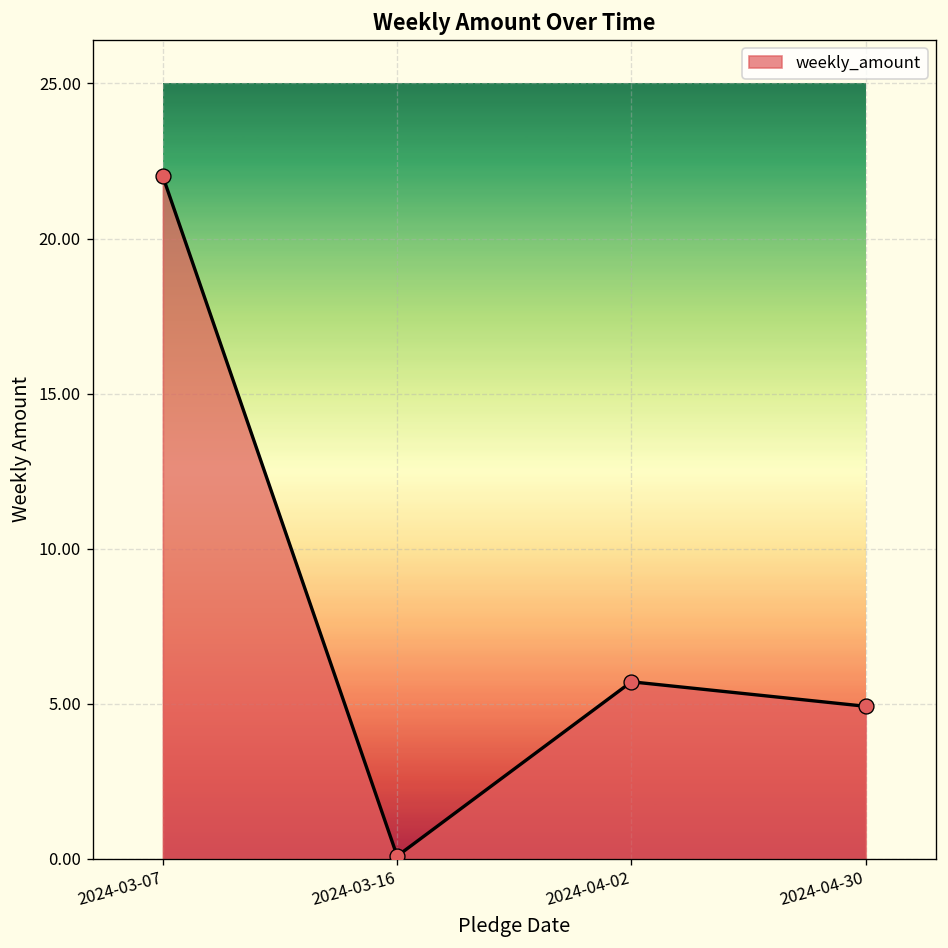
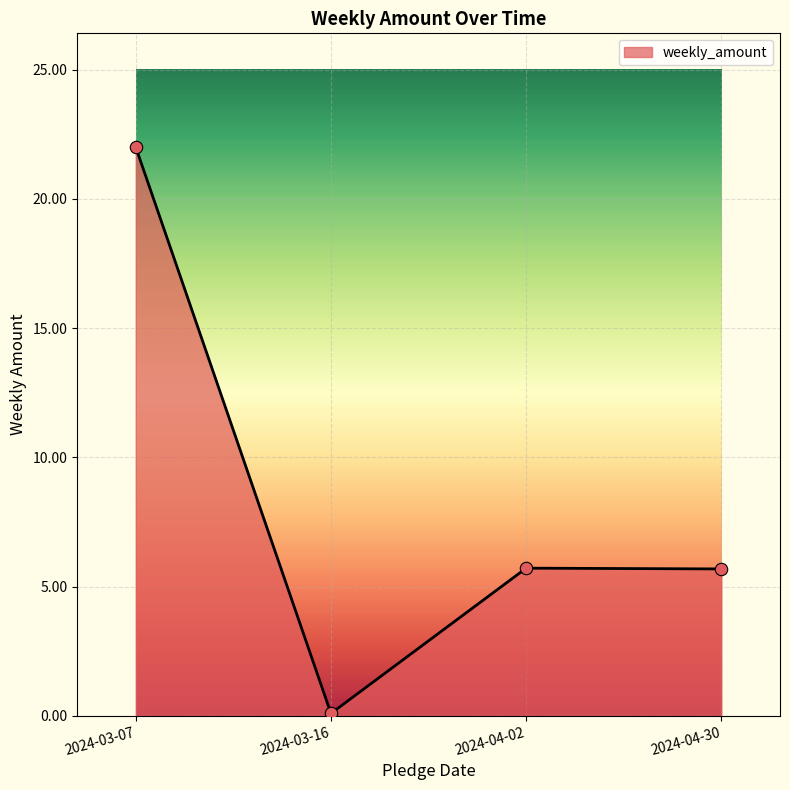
  {
    "2024-03-07": 22.0,
    "2024-03-16": 0.1,
    "2024-04-02": 5.7,
-   "2024-04-30": 4.9
+   "2024-04-30": 5.7
  }
